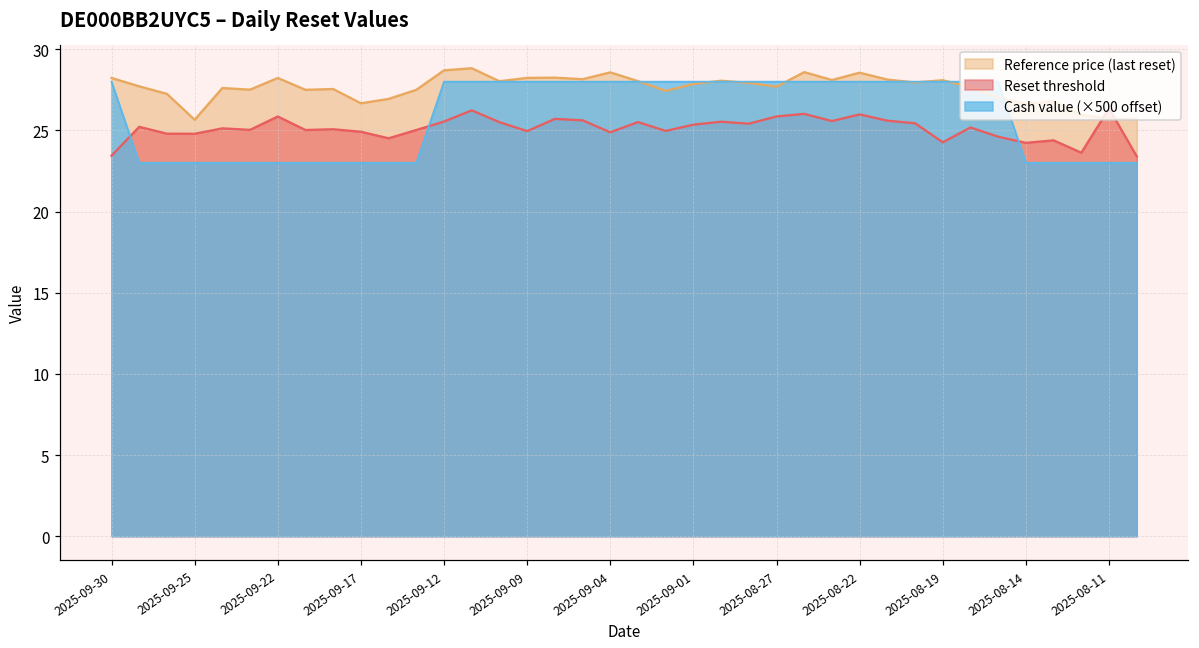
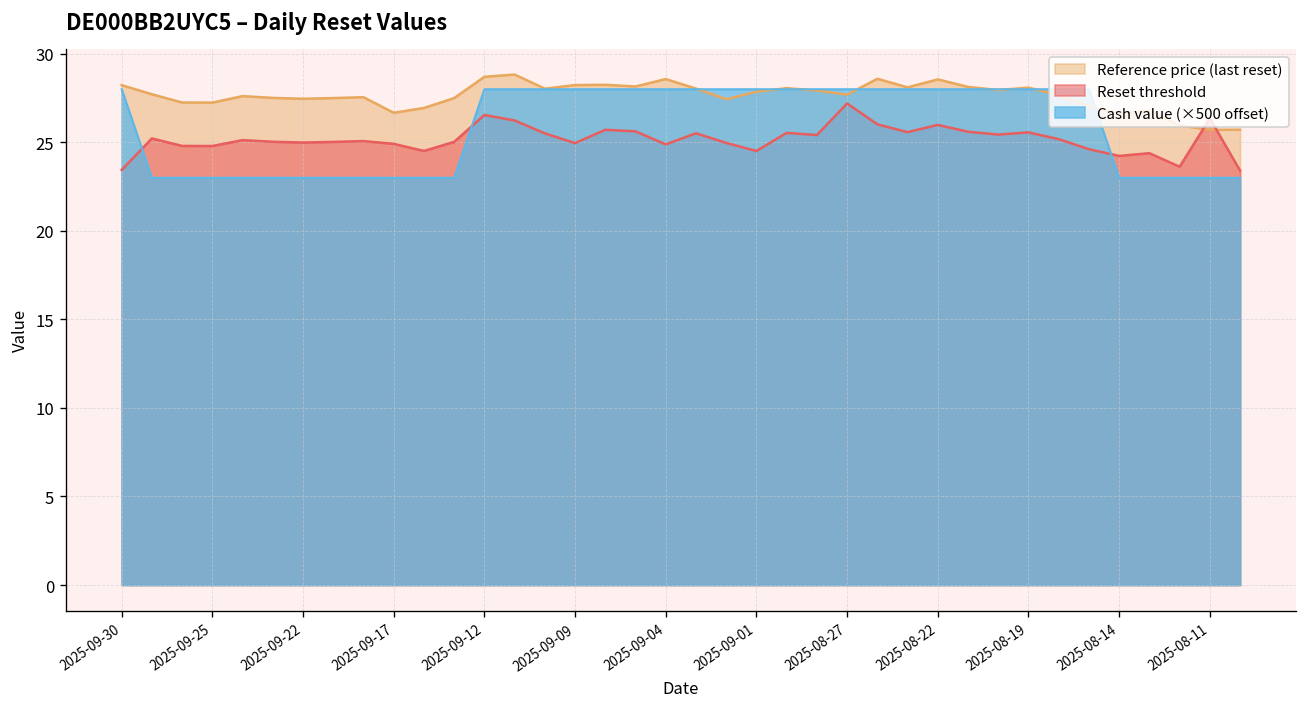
  {
    "Reference price (last reset)": {
      "2025-09-30": 28.2,
-     "2025-09-25": 25.7,
-     "2025-09-22": 28.2,
+     "2025-09-25": 27.2,
+     "2025-09-22": 27.5,
      "2025-09-17": 26.7,
      "2025-09-12": 28.7,
      "2025-09-09": 28.2,
      "2025-09-04": 28.6,
      "2025-08-27": 27.7,
      "2025-08-22": 28.6
    },
    "Reset threshold": {
      "2025-09-30": 23.4,
      "2025-09-25": 24.8,
-     "2025-09-22": 25.9,
+     "2025-09-22": 25.0,
      "2025-09-17": 24.9,
-     "2025-09-12": 25.5,
+     "2025-09-12": 26.5,
      "2025-09-09": 25.0,
      "2025-09-04": 24.9,
-     "2025-09-01": 25.4,
-     "2025-08-27": 25.9,
+     "2025-09-01": 24.5,
+     "2025-08-27": 27.2,
      "2025-08-22": 26.0,
-     "2025-08-19": 24.3,
+     "2025-08-19": 25.6,
      "2025-08-14": 24.2
    },
    "Cash value (×500 offset)": {
      "2025-09-30": 28.0,
      "2025-09-25": 23.0,
      "2025-09-22": 23.0,
      "2025-09-17": 23.0,
      "2025-09-12": 28.0,
      "2025-09-09": 28.0,
      "2025-09-04": 28.0,
      "2025-08-27": 28.0,
      "2025-08-22": 28.0,
      "2025-08-14": 23.0,
      "2025-08-11": 23.0
    }
  }
